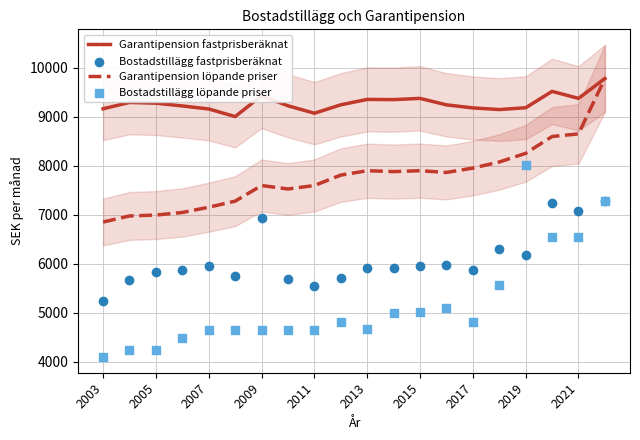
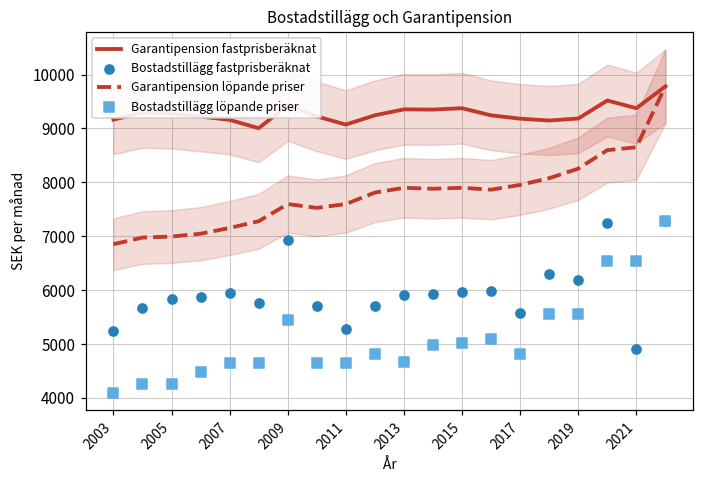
  {
    "Bostadstillägg fastprisberäknat": {
-     "2011": 5600,
-     "2017": 5900,
-     "2021": 7100
+     "2011": 5300,
+     "2017": 5600,
+     "2021": 4900
    },
    "Bostadstillägg löpande priser": {
-     "2009": 4700,
-     "2019": 8000
+     "2009": 5500,
+     "2019": 5600
    }
  }
